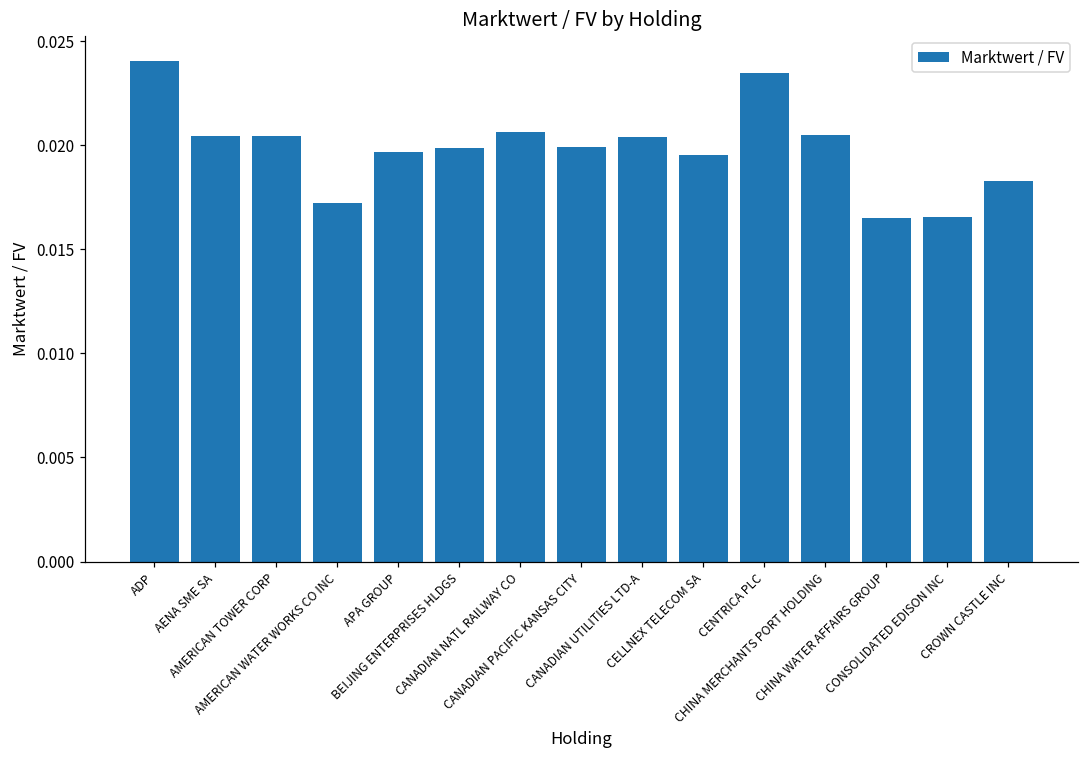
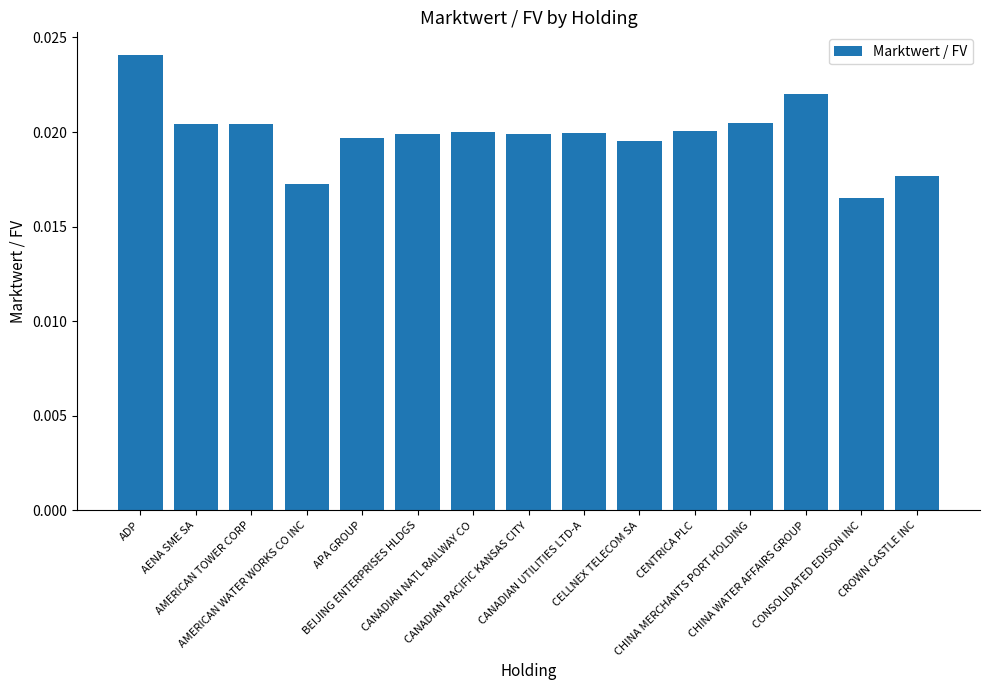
  {
    "ADP": 0.0241,
    "AENA SME SA": 0.0204,
    "AMERICAN TOWER CORP": 0.0204,
    "AMERICAN WATER WORKS CO INC": 0.0172,
    "APA GROUP": 0.0197,
    "BEIJING ENTERPRISES HLDGS": 0.0199,
-   "CANADIAN NATL RAILWAY CO": 0.0206,
+   "CANADIAN NATL RAILWAY CO": 0.0200,
    "CANADIAN PACIFIC KANSAS CITY": 0.0199,
-   "CANADIAN UTILITIES LTD-A": 0.0204,
+   "CANADIAN UTILITIES LTD-A": 0.0200,
    "CELLNEX TELECOM SA": 0.0195,
-   "CENTRICA PLC": 0.0235,
+   "CENTRICA PLC": 0.0200,
    "CHINA MERCHANTS PORT HOLDING": 0.0205,
-   "CHINA WATER AFFAIRS GROUP": 0.0165,
+   "CHINA WATER AFFAIRS GROUP": 0.0220,
    "CONSOLIDATED EDISON INC": 0.0165,
-   "CROWN CASTLE INC": 0.0183
+   "CROWN CASTLE INC": 0.0177
  }
